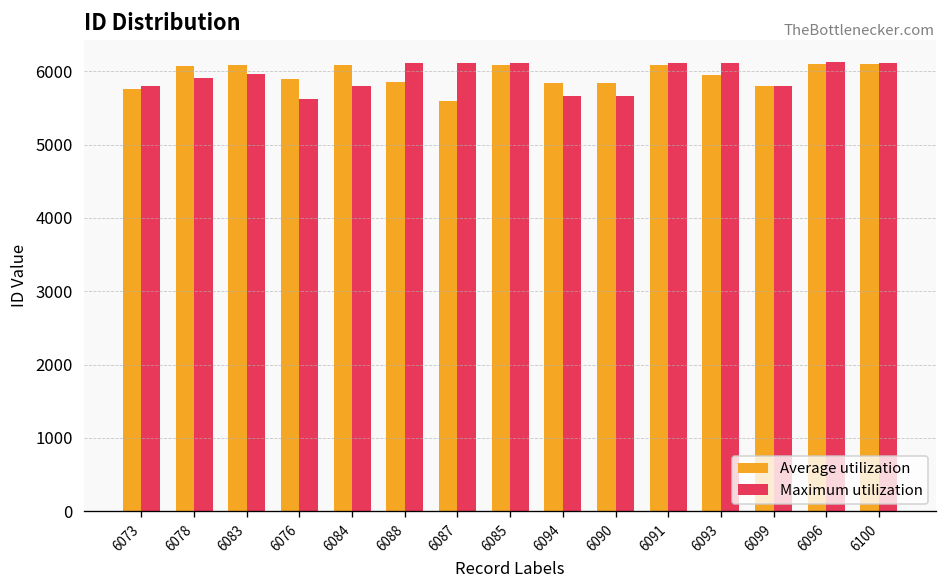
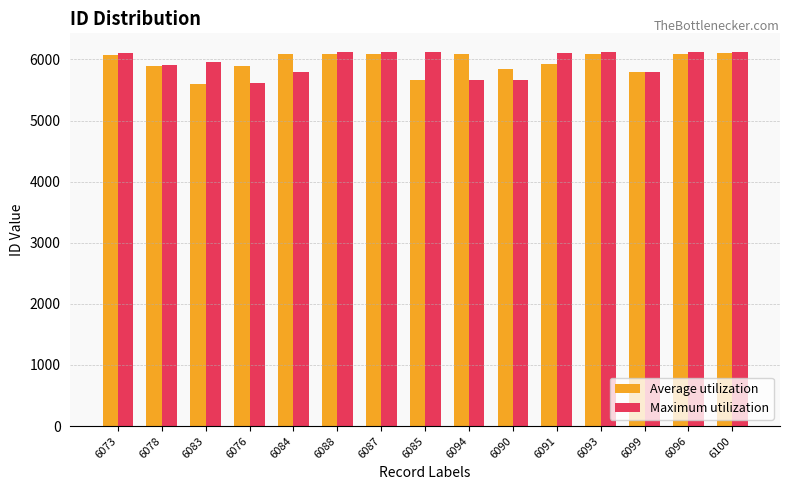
  {
    "Average utilization": {
-     "6073": 5800,
-     "6078": 6100,
-     "6083": 6100,
+     "6073": 6100,
+     "6078": 5900,
+     "6083": 5600,
      "6076": 5900,
      "6084": 6100,
-     "6088": 5900,
-     "6087": 5600,
-     "6085": 6100,
-     "6094": 5800,
+     "6088": 6100,
+     "6087": 6100,
+     "6085": 5700,
+     "6094": 6100,
      "6090": 5800,
-     "6091": 6100,
-     "6093": 5900,
+     "6091": 5900,
+     "6093": 6100,
      "6099": 5800,
      "6096": 6100,
      "6100": 6100
    },
    "Maximum utilization": {
-     "6073": 5800,
+     "6073": 6100,
      "6078": 5900,
      "6083": 6000,
      "6076": 5600,
      "6084": 5800,
      "6088": 6100,
      "6087": 6100,
      "6085": 6100,
      "6094": 5700,
      "6090": 5700,
      "6091": 6100,
      "6093": 6100,
      "6099": 5800,
      "6096": 6100,
      "6100": 6100
    }
  }
